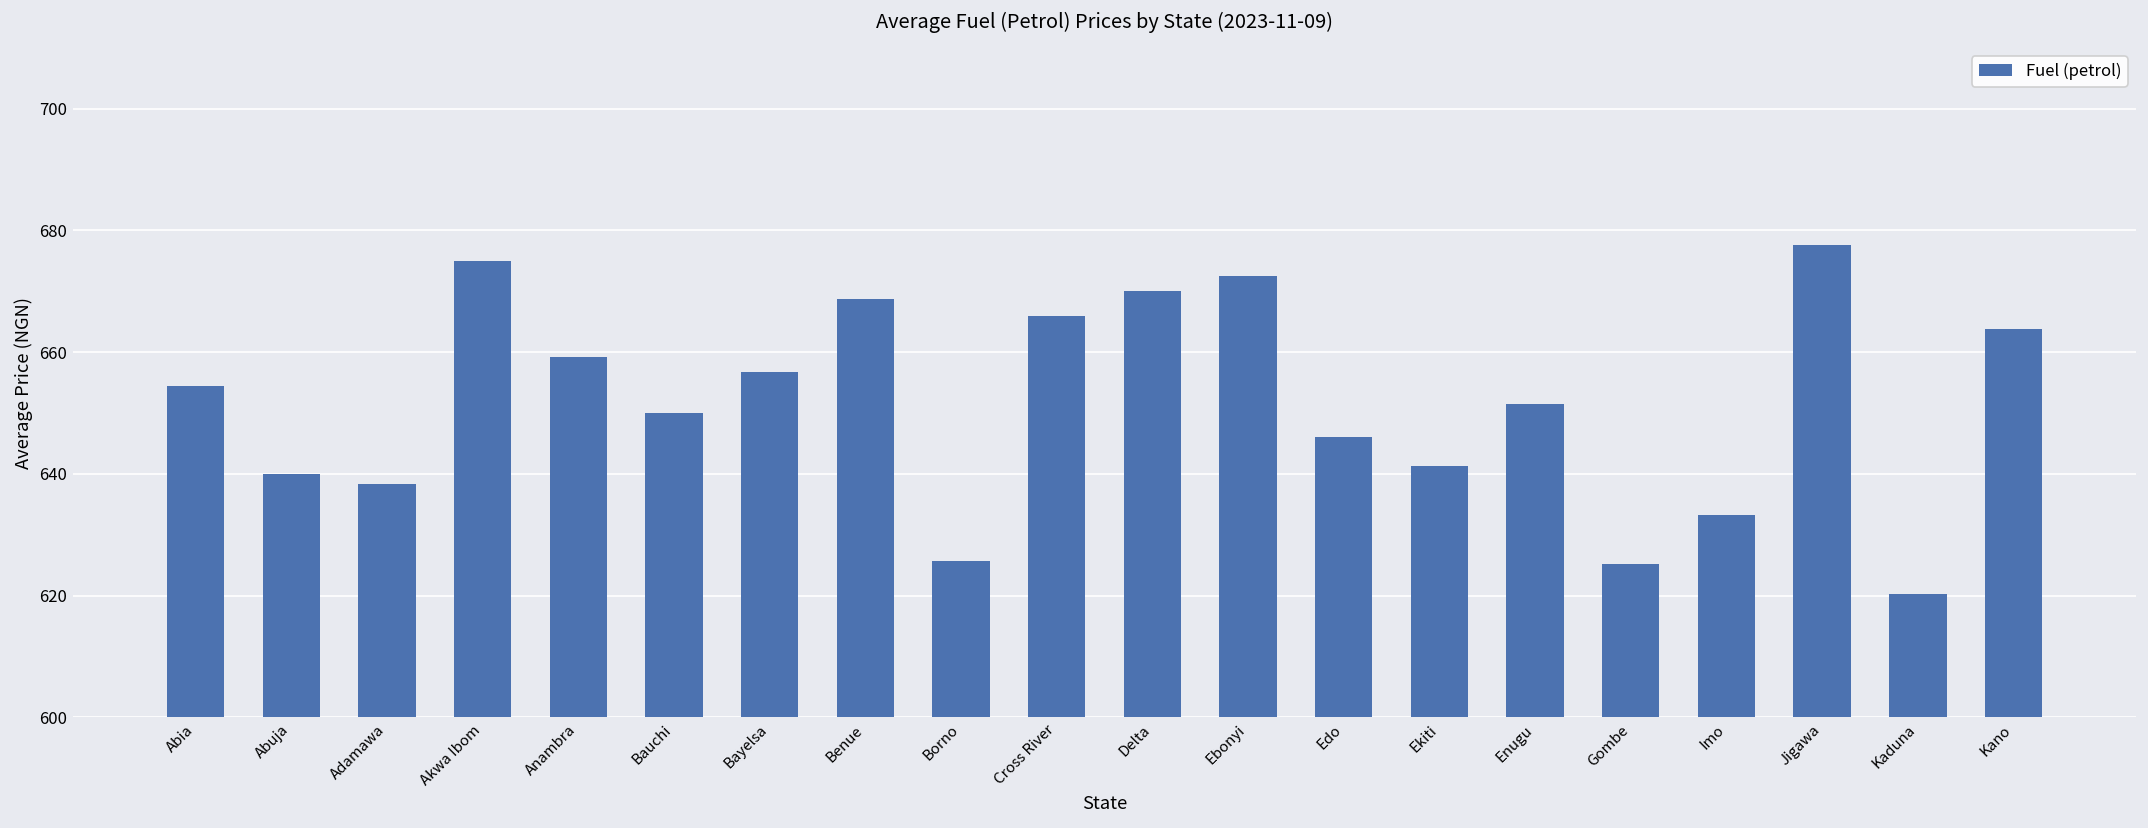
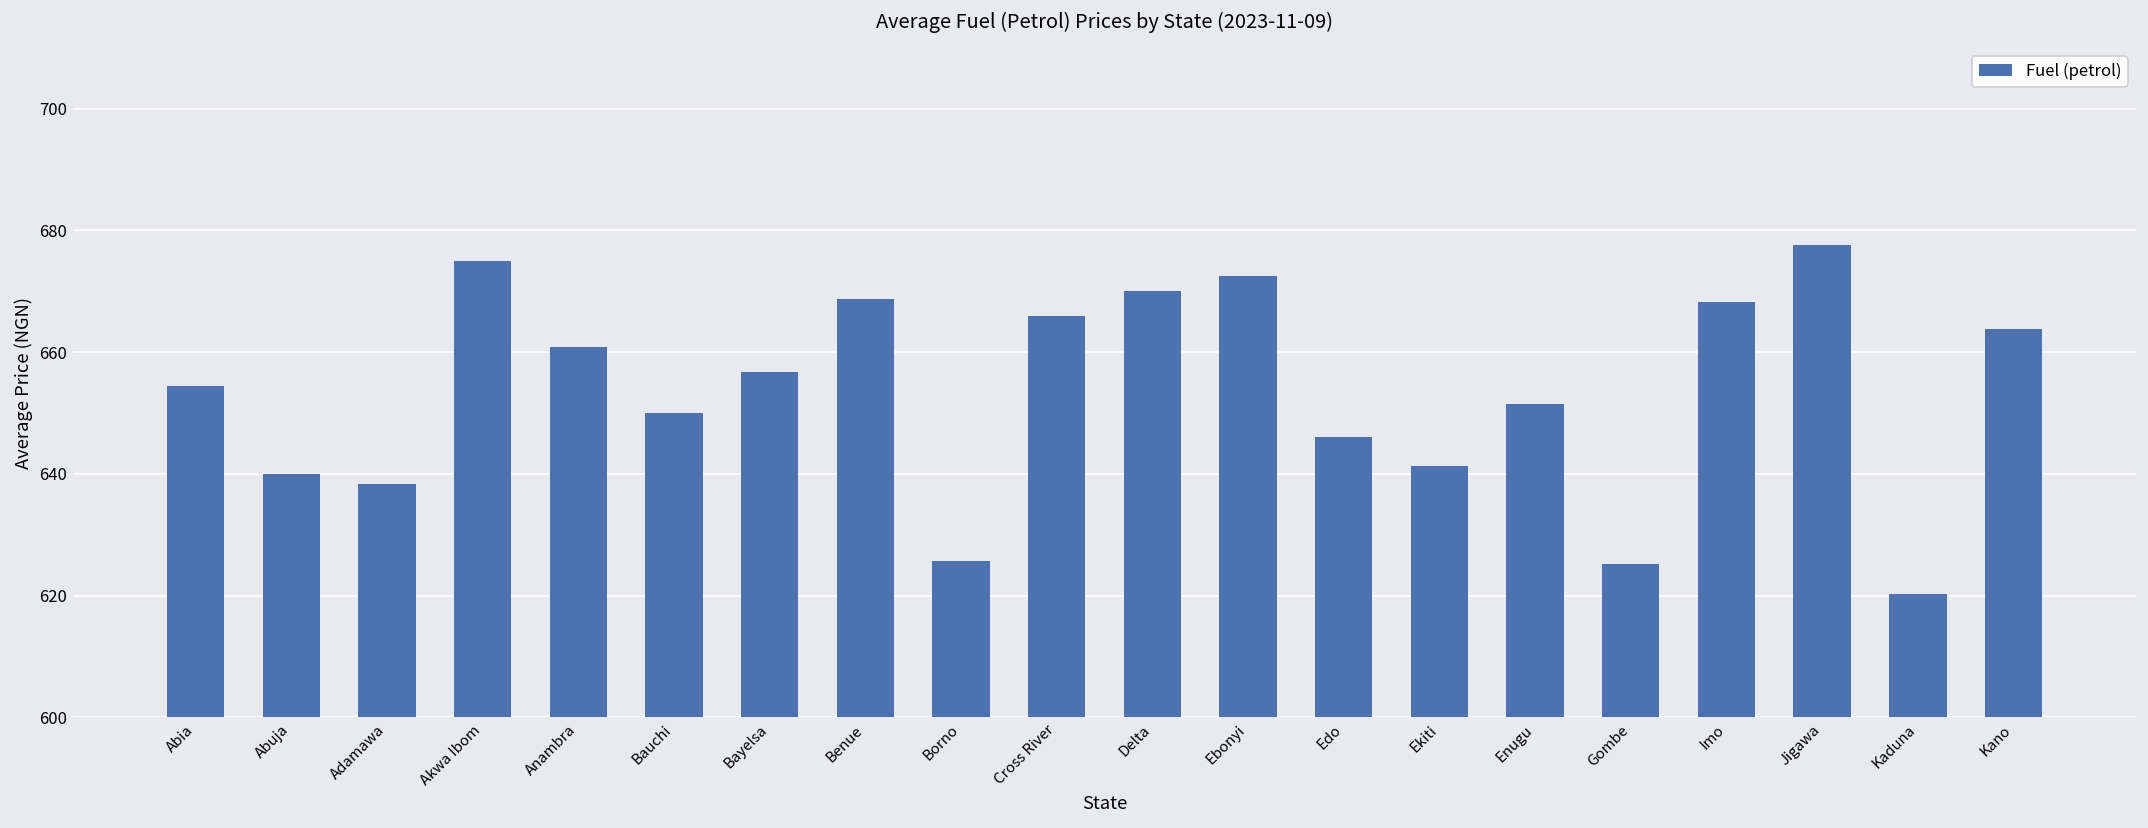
  {
    "Abia": 654,
    "Abuja": 640,
    "Adamawa": 638,
    "Akwa Ibom": 675,
-   "Anambra": 659,
+   "Anambra": 661,
    "Bauchi": 650,
    "Bayelsa": 657,
    "Benue": 669,
    "Borno": 626,
    "Cross River": 666,
    "Delta": 670,
    "Ebonyi": 673,
    "Edo": 646,
    "Ekiti": 641,
    "Enugu": 652,
    "Gombe": 625,
-   "Imo": 633,
+   "Imo": 668,
    "Jigawa": 678,
    "Kaduna": 620,
    "Kano": 664
  }
